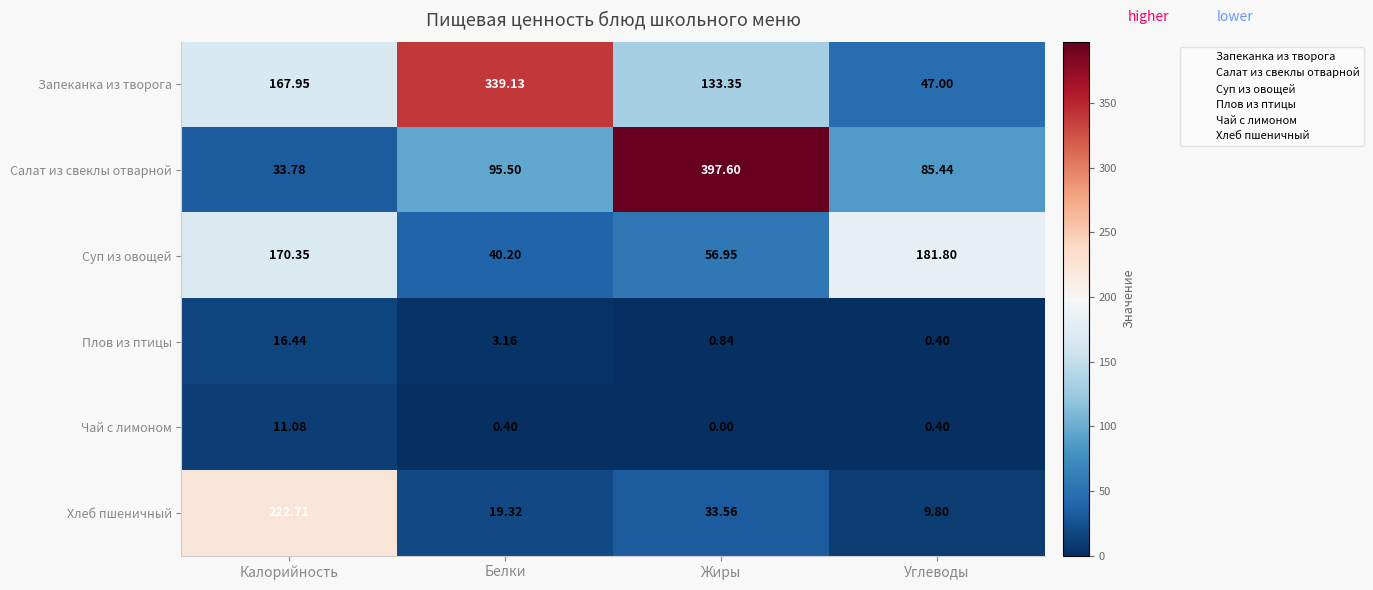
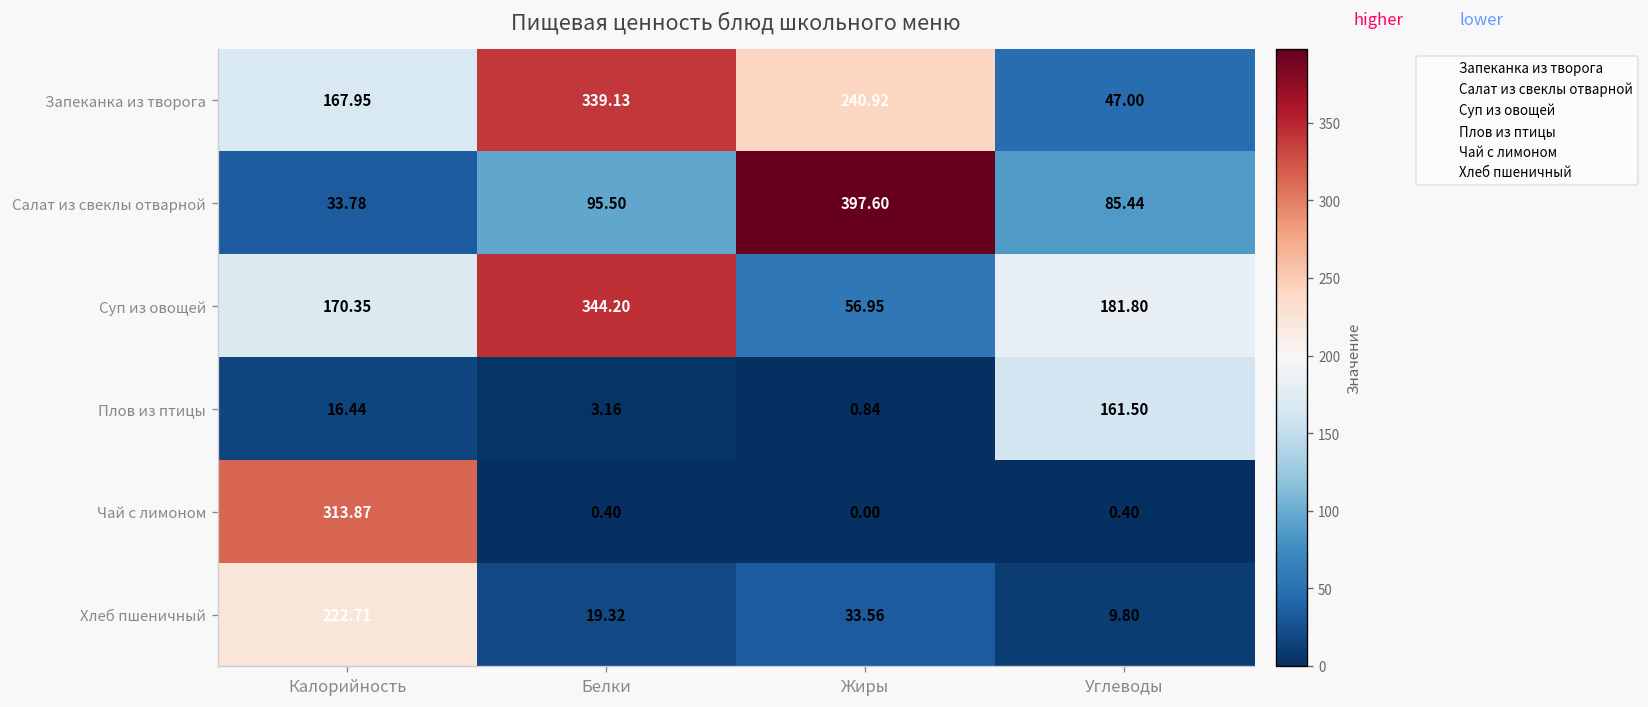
  {
    "Запеканка из творога": {
      "Калорийность": 167.95,
      "Белки": 339.13,
-     "Жиры": 133.35,
+     "Жиры": 240.92,
      "Углеводы": 47.00
    },
    "Салат из свеклы отварной": {
      "Калорийность": 33.78,
      "Белки": 95.50,
      "Жиры": 397.60,
      "Углеводы": 85.44
    },
    "Суп из овощей": {
      "Калорийность": 170.35,
-     "Белки": 40.20,
+     "Белки": 344.20,
      "Жиры": 56.95,
      "Углеводы": 181.80
    },
    "Плов из птицы": {
      "Калорийность": 16.44,
      "Белки": 3.16,
      "Жиры": 0.84,
-     "Углеводы": 0.40
+     "Углеводы": 161.50
    },
    "Чай с лимоном": {
-     "Калорийность": 11.08,
+     "Калорийность": 313.87,
      "Белки": 0.40,
      "Жиры": 0.00,
      "Углеводы": 0.40
    },
    "Хлеб пшеничный": {
      "Белки": 19.32,
      "Жиры": 33.56,
      "Углеводы": 9.80
    }
  }
